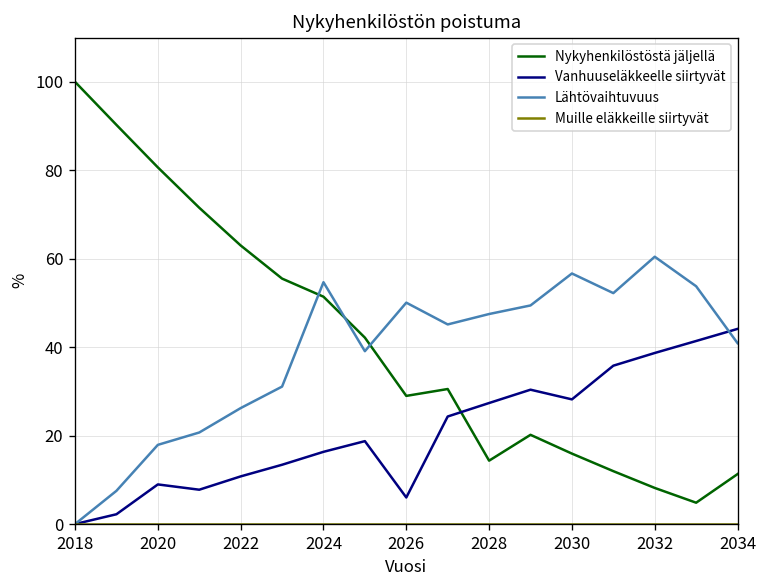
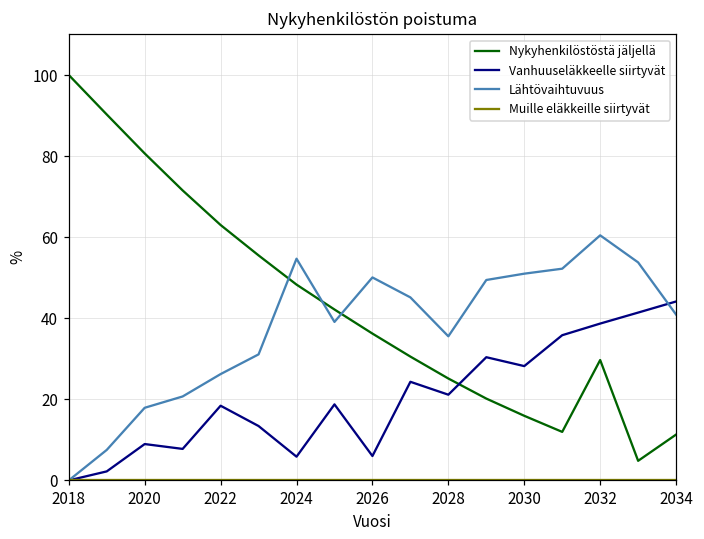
  {
    "Nykyhenkilöstöstä jäljellä": {
      "2018": 100,
      "2020": 81,
      "2022": 63,
-     "2024": 51,
-     "2026": 29,
-     "2028": 14,
+     "2024": 48,
+     "2026": 36,
+     "2028": 25,
      "2030": 16,
-     "2032": 8,
+     "2032": 30,
      "2034": 11
    },
    "Vanhuuseläkkeelle siirtyvät": {
      "2020": 9,
-     "2022": 11,
-     "2024": 16,
+     "2022": 18,
+     "2024": 6,
      "2026": 6,
-     "2028": 27,
+     "2028": 21,
      "2030": 28,
      "2032": 39,
      "2034": 44
    },
    "Lähtövaihtuvuus": {
      "2020": 18,
      "2022": 26,
      "2024": 55,
      "2026": 50,
-     "2028": 47,
-     "2030": 57,
+     "2028": 36,
+     "2030": 51,
      "2032": 60,
      "2034": 41
    },
    "Muille eläkkeille siirtyvät": {
      "2020": 0,
      "2022": 0,
      "2024": 0,
      "2026": 0,
      "2028": 0,
      "2030": 0,
      "2032": 0,
      "2034": 0
    }
  }
